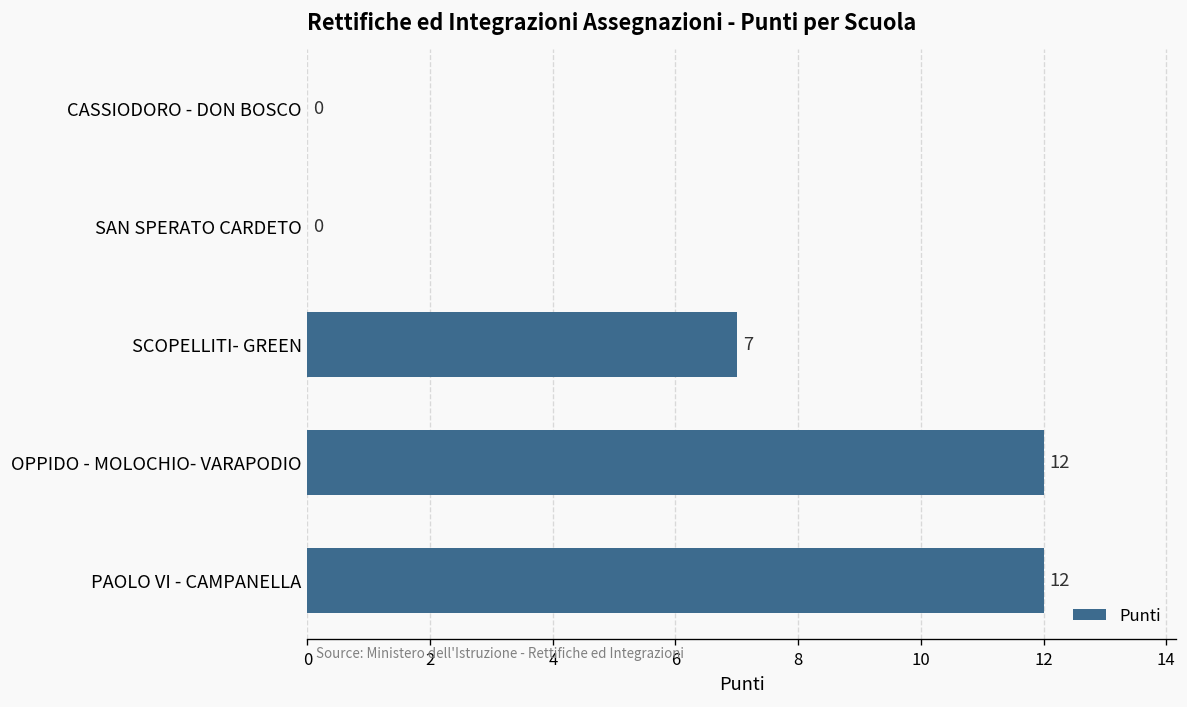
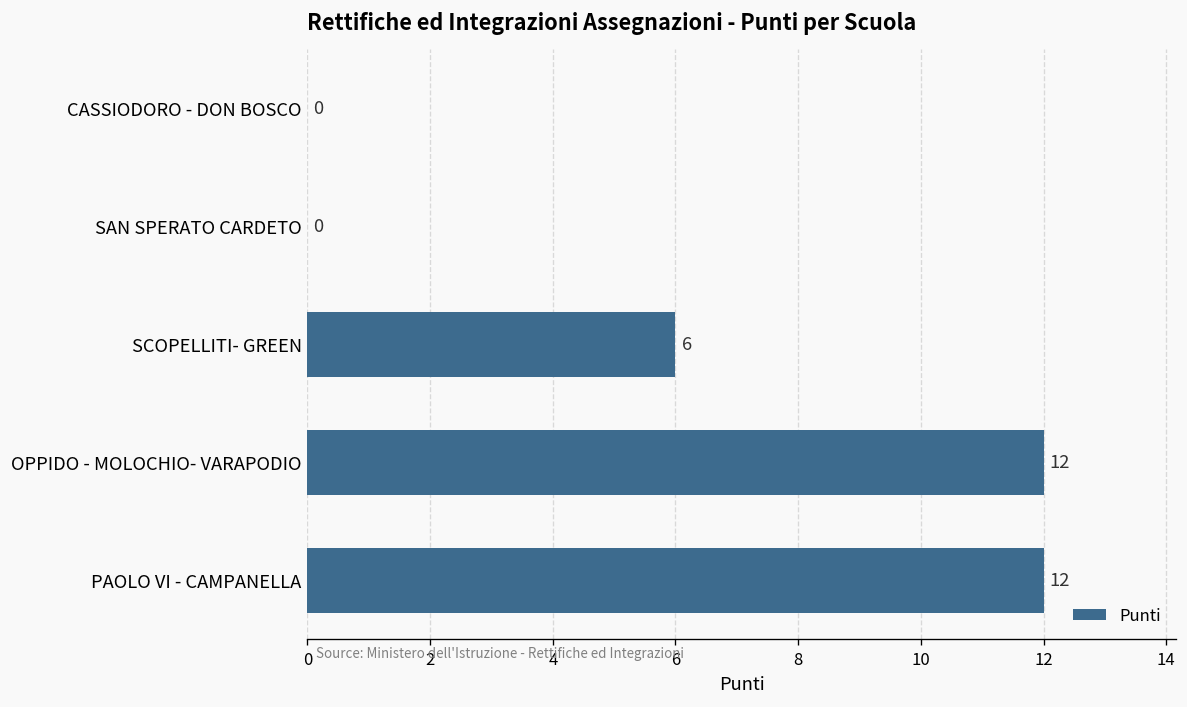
  {
    "CASSIODORO - DON BOSCO": 0,
    "SAN SPERATO CARDETO": 0,
-   "SCOPELLITI- GREEN": 7,
+   "SCOPELLITI- GREEN": 6,
    "OPPIDO - MOLOCHIO- VARAPODIO": 12,
    "PAOLO VI - CAMPANELLA": 12
  }
